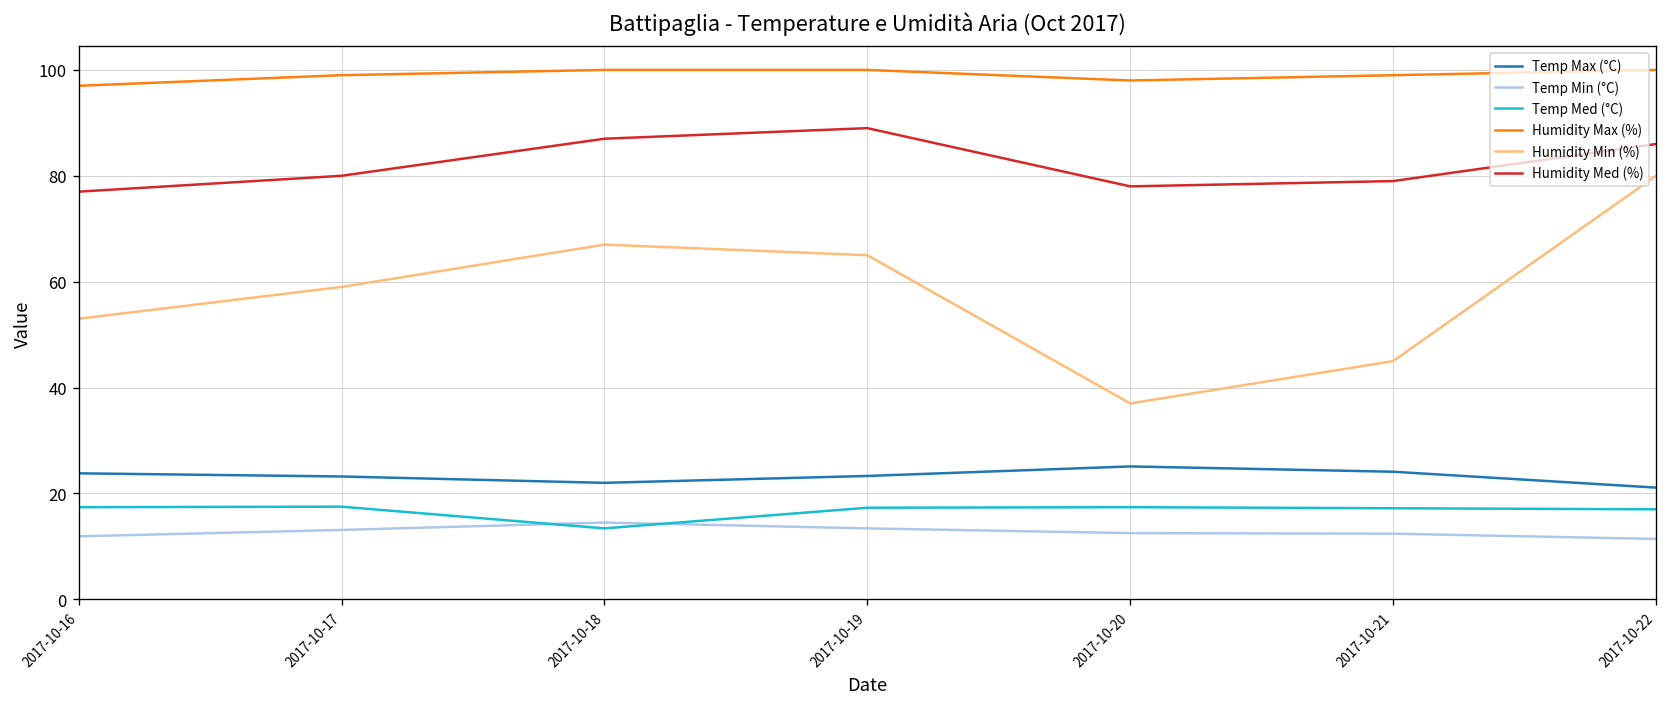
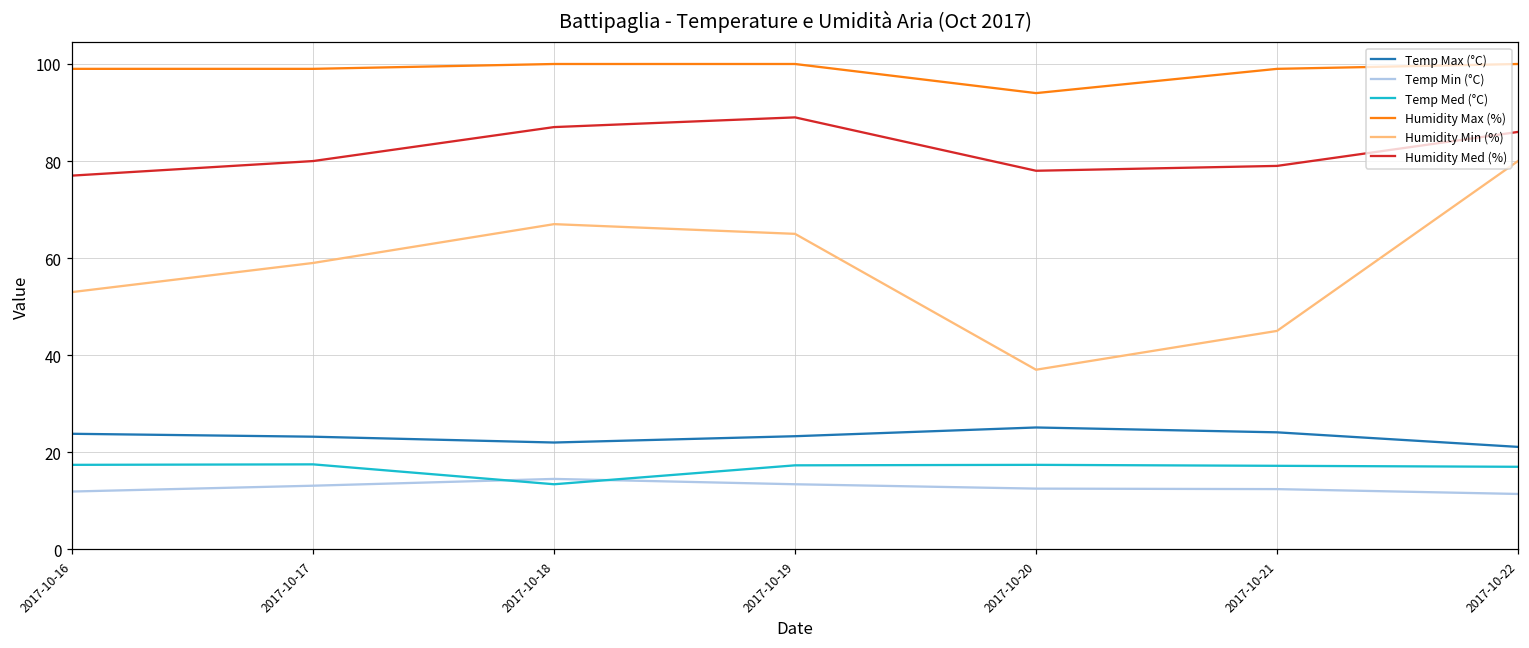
  {
    "Temp Max (°C)": {
      "2017-10-16": 24,
      "2017-10-17": 23,
      "2017-10-18": 22,
      "2017-10-19": 23,
      "2017-10-20": 25,
      "2017-10-21": 24,
      "2017-10-22": 21
    },
    "Temp Min (°C)": {
      "2017-10-16": 12,
      "2017-10-17": 13,
      "2017-10-18": 15,
      "2017-10-19": 13,
      "2017-10-20": 13,
      "2017-10-21": 12,
      "2017-10-22": 11
    },
    "Temp Med (°C)": {
      "2017-10-16": 17,
      "2017-10-17": 18,
      "2017-10-18": 13,
      "2017-10-19": 17,
      "2017-10-20": 17,
      "2017-10-21": 17,
      "2017-10-22": 17
    },
    "Humidity Max (%)": {
-     "2017-10-16": 97,
+     "2017-10-16": 99,
      "2017-10-17": 99,
      "2017-10-18": 100,
      "2017-10-19": 100,
-     "2017-10-20": 98,
+     "2017-10-20": 94,
      "2017-10-21": 99,
      "2017-10-22": 100
    },
    "Humidity Min (%)": {
      "2017-10-16": 53,
      "2017-10-17": 59,
      "2017-10-18": 67,
      "2017-10-19": 65,
      "2017-10-20": 37,
      "2017-10-21": 45,
      "2017-10-22": 80
    },
    "Humidity Med (%)": {
      "2017-10-16": 77,
      "2017-10-17": 80,
      "2017-10-18": 87,
      "2017-10-19": 89,
      "2017-10-20": 78,
      "2017-10-21": 79,
      "2017-10-22": 86
    }
  }
